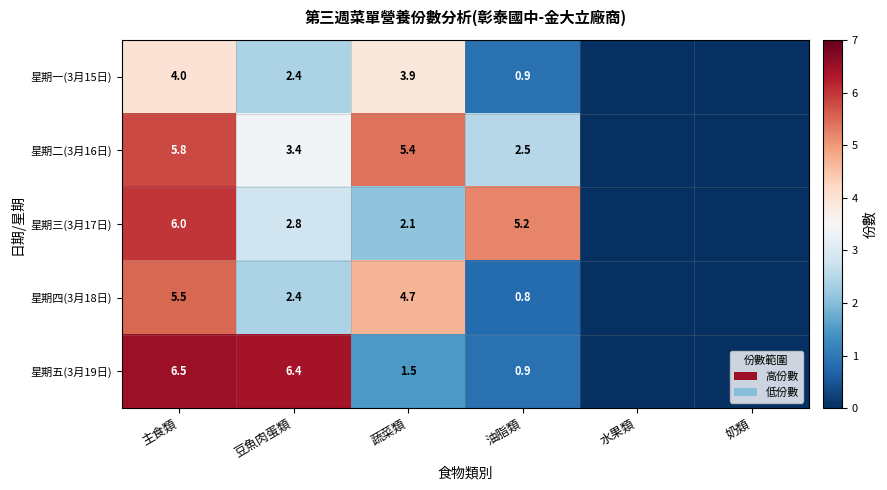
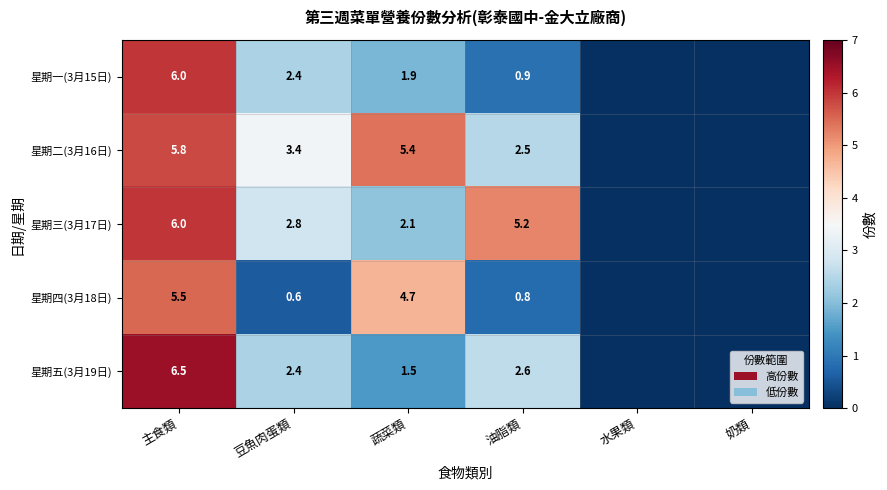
  {
    "星期一(3月15日)": {
-     "主食類": 4.0,
+     "主食類": 6.0,
      "豆魚肉蛋類": 2.4,
-     "蔬菜類": 3.9,
+     "蔬菜類": 1.9,
      "油脂類": 0.9
    },
    "星期二(3月16日)": {
      "主食類": 5.8,
      "豆魚肉蛋類": 3.4,
      "蔬菜類": 5.4,
      "油脂類": 2.5
    },
    "星期三(3月17日)": {
      "主食類": 6.0,
      "豆魚肉蛋類": 2.8,
      "蔬菜類": 2.1,
      "油脂類": 5.2
    },
    "星期四(3月18日)": {
      "主食類": 5.5,
-     "豆魚肉蛋類": 2.4,
+     "豆魚肉蛋類": 0.6,
      "蔬菜類": 4.7,
      "油脂類": 0.8
    },
    "星期五(3月19日)": {
      "主食類": 6.5,
-     "豆魚肉蛋類": 6.4,
+     "豆魚肉蛋類": 2.4,
      "蔬菜類": 1.5,
-     "油脂類": 0.9
+     "油脂類": 2.6
    }
  }
